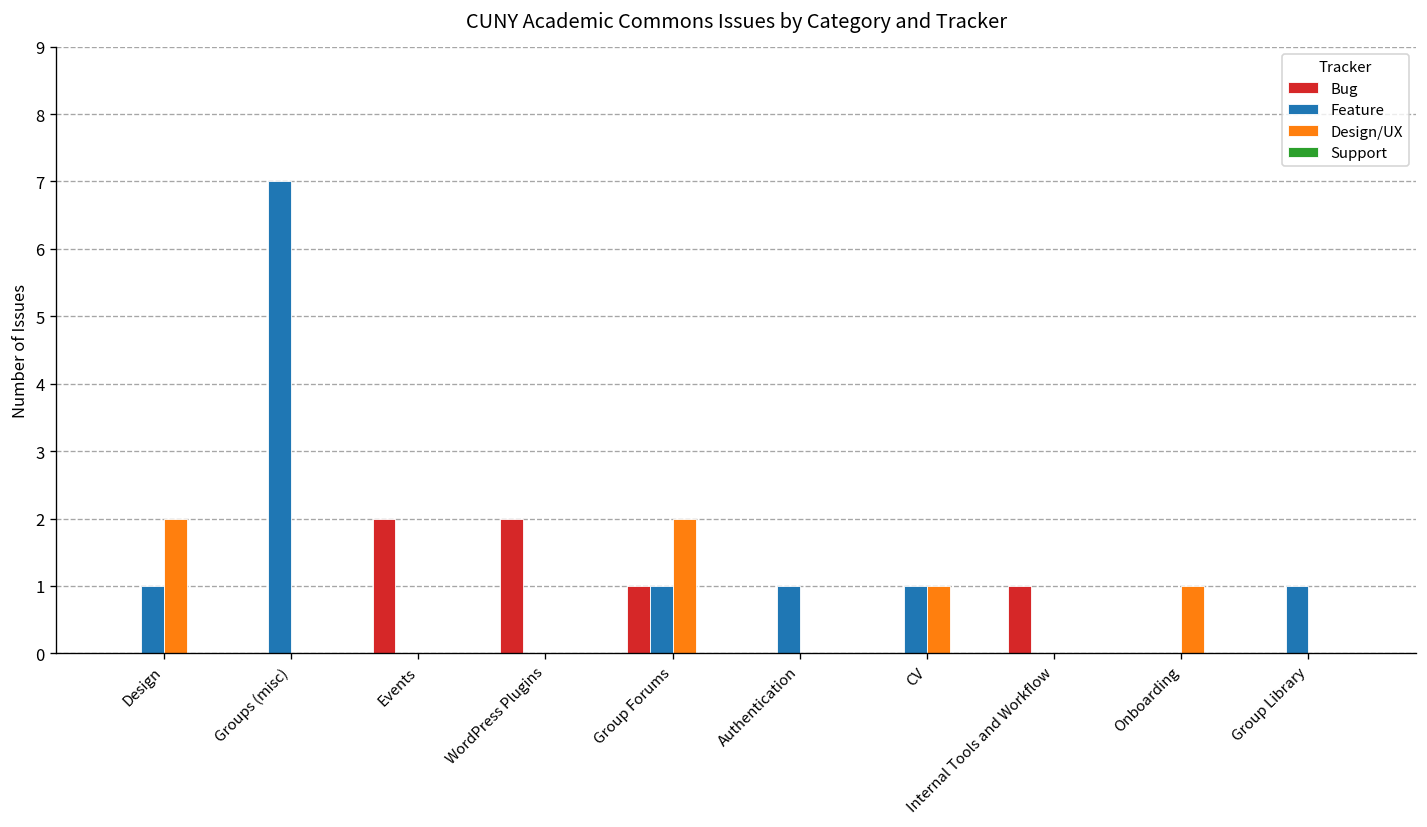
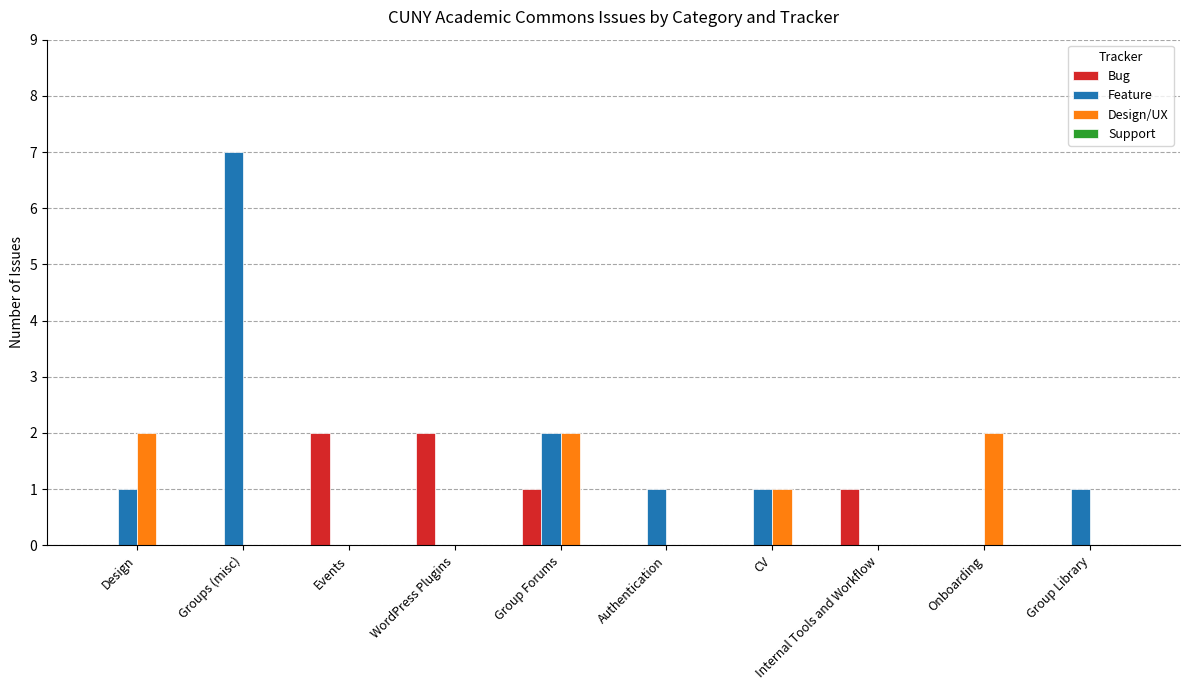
  {
    "Bug": {
      "Design": 0,
      "Groups (misc)": 0,
      "Events": 2,
      "WordPress Plugins": 2,
      "Group Forums": 1,
      "Authentication": 0,
      "CV": 0,
      "Internal Tools and Workflow": 1,
      "Onboarding": 0,
      "Group Library": 0
    },
    "Feature": {
      "Design": 1,
      "Groups (misc)": 7,
      "Events": 0,
      "WordPress Plugins": 0,
-     "Group Forums": 1,
+     "Group Forums": 2,
      "Authentication": 1,
      "CV": 1,
      "Internal Tools and Workflow": 0,
      "Onboarding": 0,
      "Group Library": 1
    },
    "Design/UX": {
      "Design": 2,
      "Groups (misc)": 0,
      "Events": 0,
      "WordPress Plugins": 0,
      "Group Forums": 2,
      "Authentication": 0,
      "CV": 1,
      "Internal Tools and Workflow": 0,
-     "Onboarding": 1,
+     "Onboarding": 2,
      "Group Library": 0
    },
    "Support": {
      "Design": 0,
      "Groups (misc)": 0,
      "Events": 0,
      "WordPress Plugins": 0,
      "Group Forums": 0,
      "Authentication": 0,
      "CV": 0,
      "Internal Tools and Workflow": 0,
      "Onboarding": 0,
      "Group Library": 0
    }
  }
